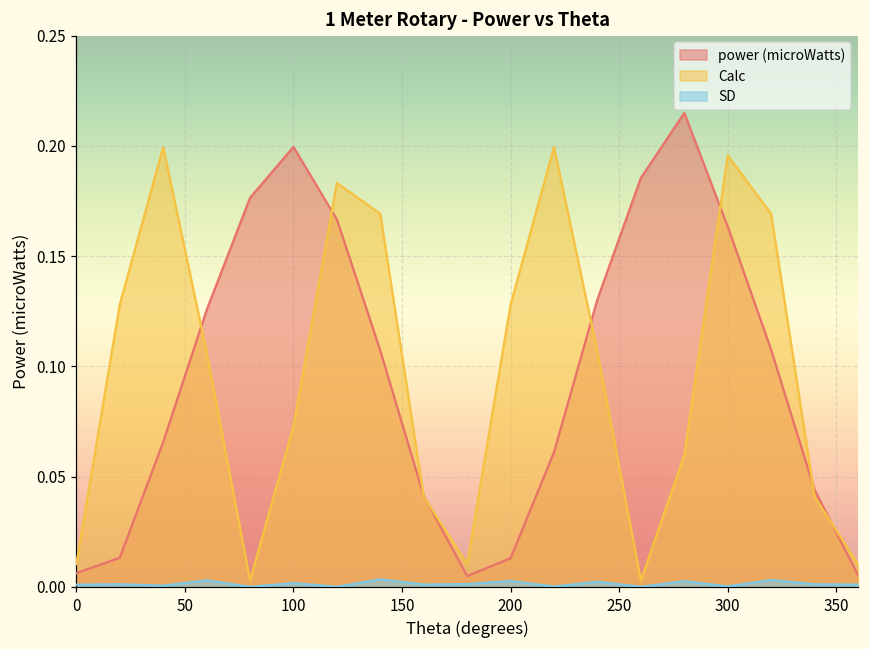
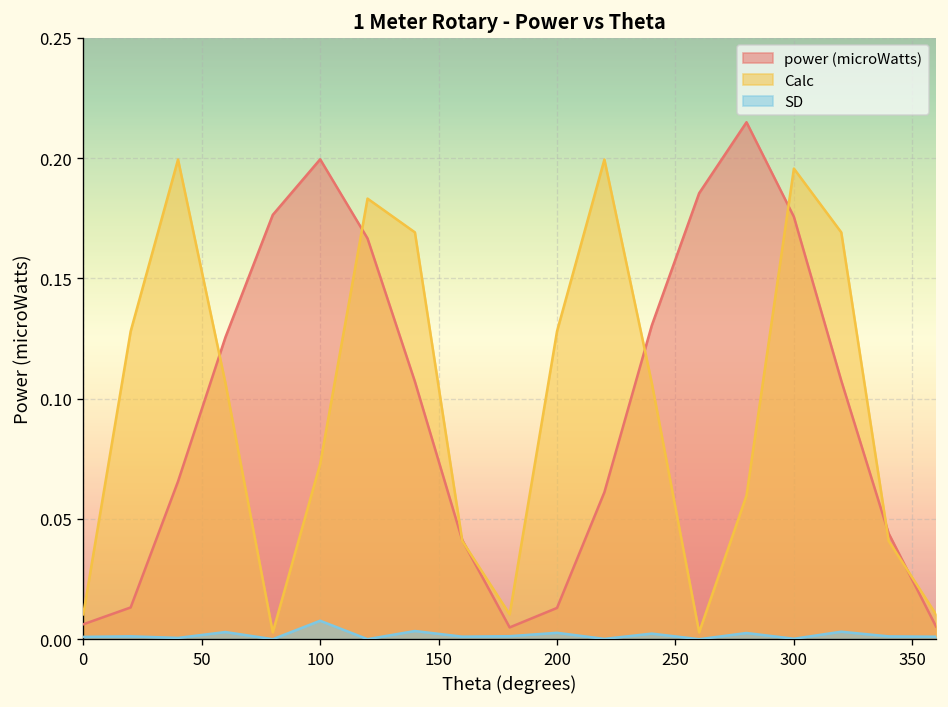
  {
    "power (microWatts)": {
      "0": 0.006,
      "100": 0.200,
      "200": 0.013,
-     "300": 0.163
+     "300": 0.176
    },
    "Calc": {
      "0": 0.010,
      "100": 0.073,
      "200": 0.128,
      "300": 0.196
    },
    "SD": {
      "0": 0.001,
-     "100": 0.002,
+     "100": 0.008,
      "200": 0.003,
      "300": 0.000
    }
  }
